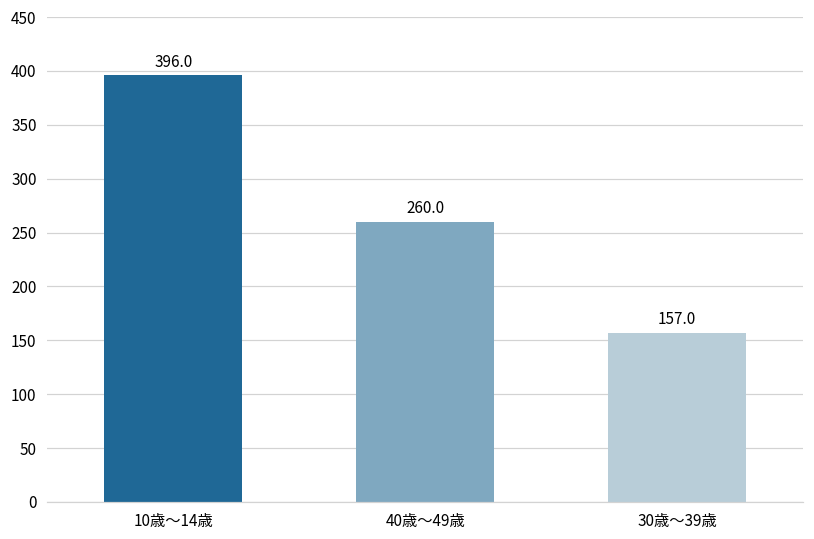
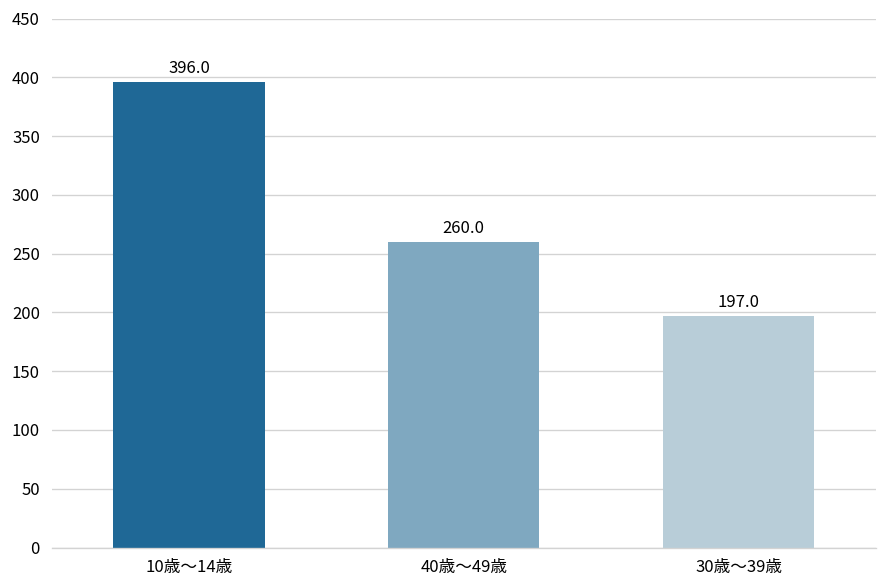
  {
    "10歳～14歳": 396.0,
    "40歳～49歳": 260.0,
-   "30歳～39歳": 157.0
+   "30歳～39歳": 197.0
  }
